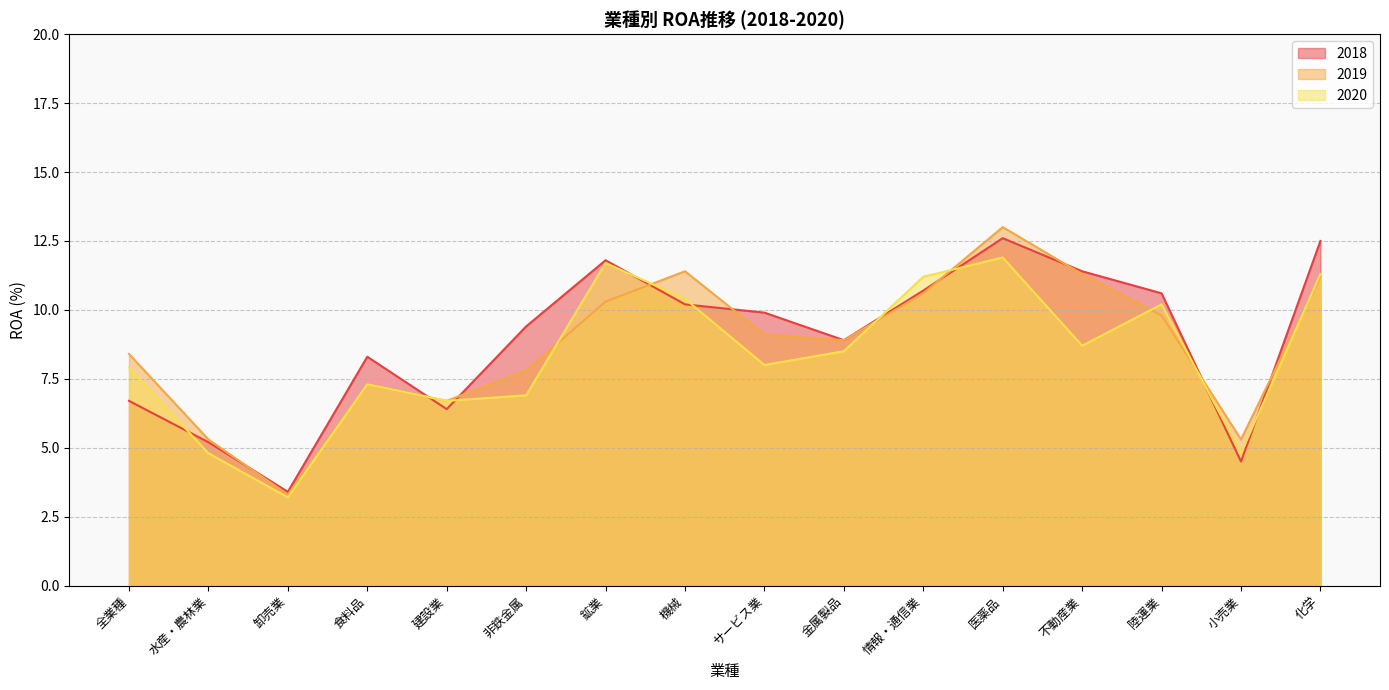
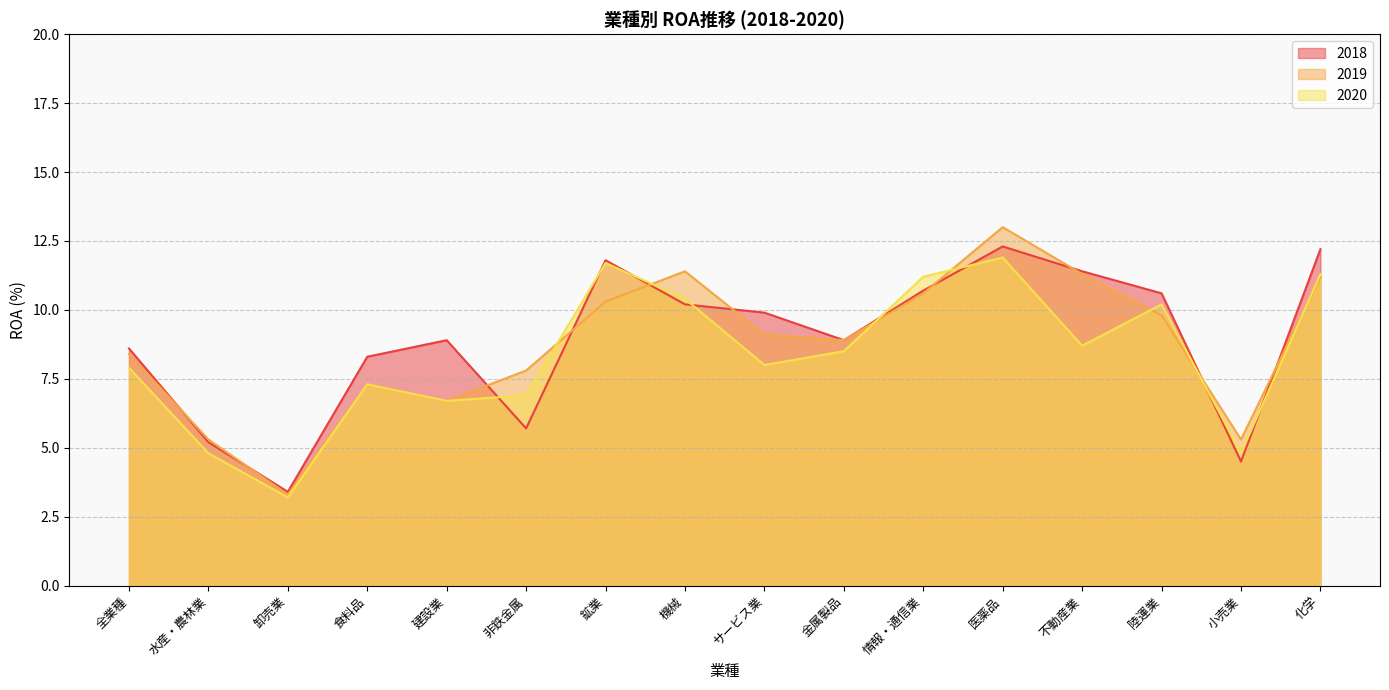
  {
    "2018": {
-     "全業種": 6.7,
+     "全業種": 8.6,
      "水産・農林業": 5.2,
      "卸売業": 3.4,
      "食料品": 8.3,
-     "建設業": 6.4,
-     "非鉄金属": 9.4,
+     "建設業": 8.9,
+     "非鉄金属": 5.7,
      "鉱業": 11.8,
      "機械": 10.2,
      "サービス業": 9.9,
      "情報・通信業": 10.7,
-     "医薬品": 12.6,
+     "医薬品": 12.3,
      "不動産業": 11.4,
      "陸運業": 10.6,
      "小売業": 4.5,
-     "化学": 12.5
+     "化学": 12.2
    }
  }
